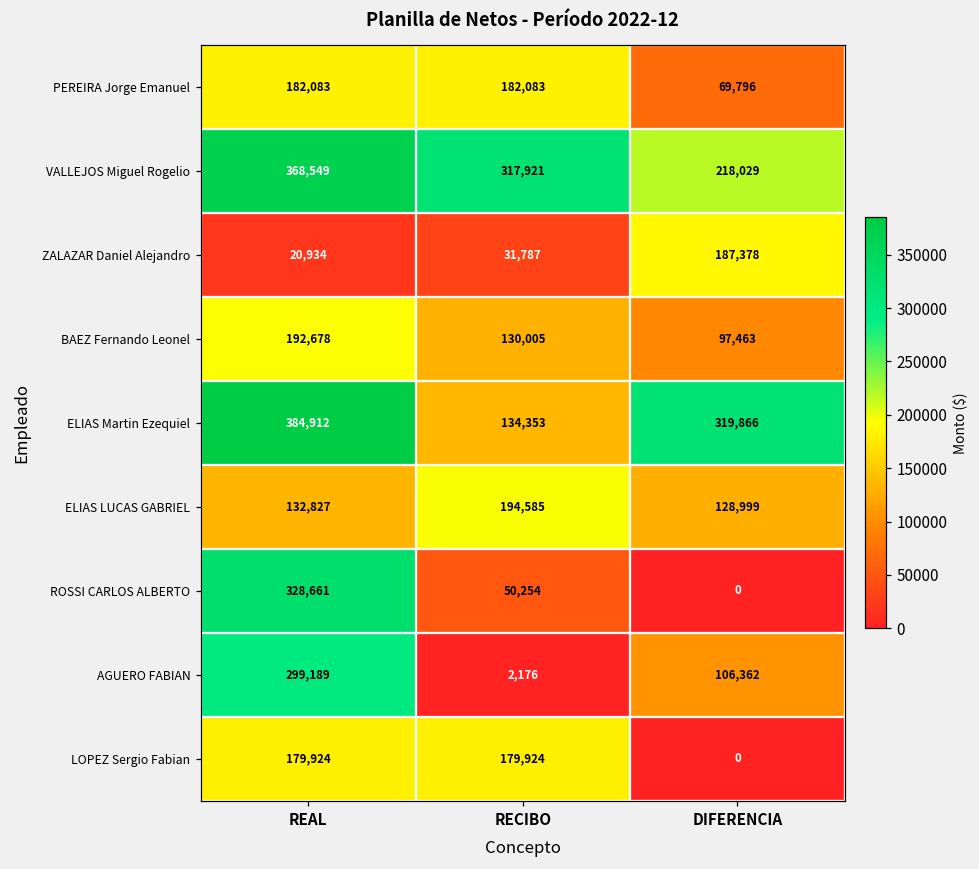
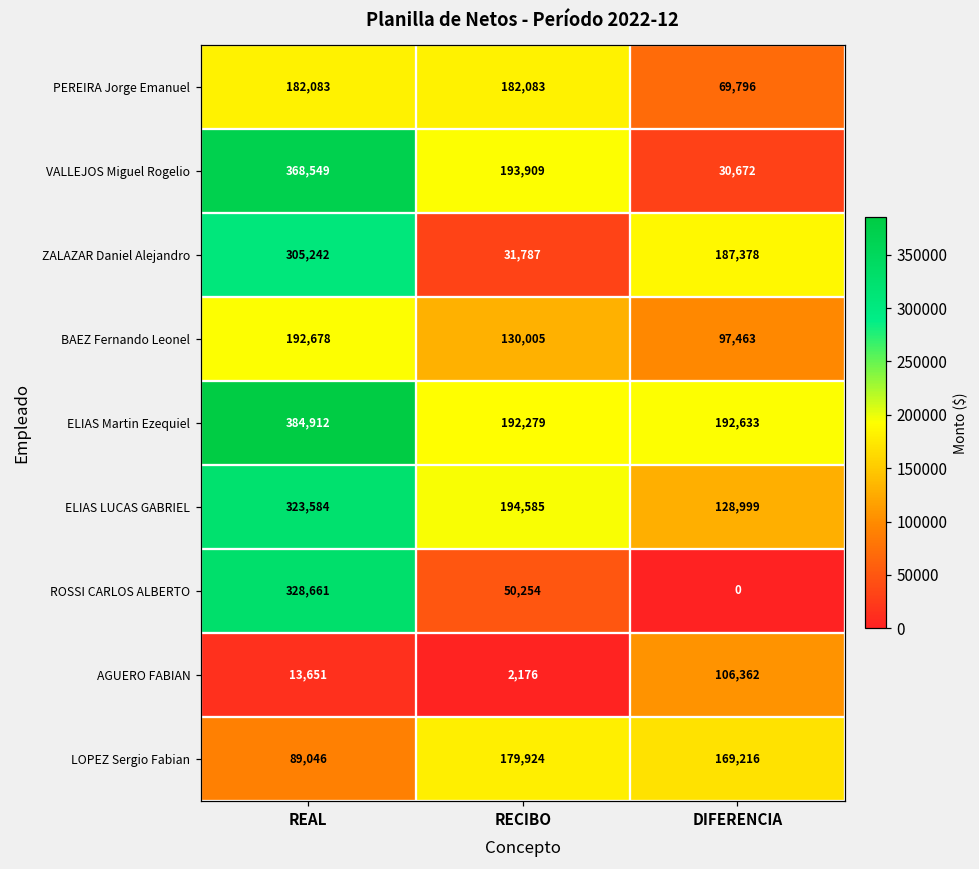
  {
    "PEREIRA Jorge Emanuel": {
      "REAL": "182,083",
      "RECIBO": "182,083",
      "DIFERENCIA": "69,796"
    },
    "VALLEJOS Miguel Rogelio": {
      "REAL": "368,549",
-     "RECIBO": "317,921",
-     "DIFERENCIA": "218,029"
+     "RECIBO": "193,909",
+     "DIFERENCIA": "30,672"
    },
    "ZALAZAR Daniel Alejandro": {
-     "REAL": "20,934",
+     "REAL": "305,242",
      "RECIBO": "31,787",
      "DIFERENCIA": "187,378"
    },
    "BAEZ Fernando Leonel": {
      "REAL": "192,678",
      "RECIBO": "130,005",
      "DIFERENCIA": "97,463"
    },
    "ELIAS Martin Ezequiel": {
      "REAL": "384,912",
-     "RECIBO": "134,353",
-     "DIFERENCIA": "319,866"
+     "RECIBO": "192,279",
+     "DIFERENCIA": "192,633"
    },
    "ELIAS LUCAS GABRIEL": {
-     "REAL": "132,827",
+     "REAL": "323,584",
      "RECIBO": "194,585",
      "DIFERENCIA": "128,999"
    },
    "ROSSI CARLOS ALBERTO": {
      "REAL": "328,661",
      "RECIBO": "50,254",
      "DIFERENCIA": "0"
    },
    "AGUERO FABIAN": {
-     "REAL": "299,189",
+     "REAL": "13,651",
      "RECIBO": "2,176",
      "DIFERENCIA": "106,362"
    },
    "LOPEZ Sergio Fabian": {
-     "REAL": "179,924",
+     "REAL": "89,046",
      "RECIBO": "179,924",
-     "DIFERENCIA": "0"
+     "DIFERENCIA": "169,216"
    }
  }
